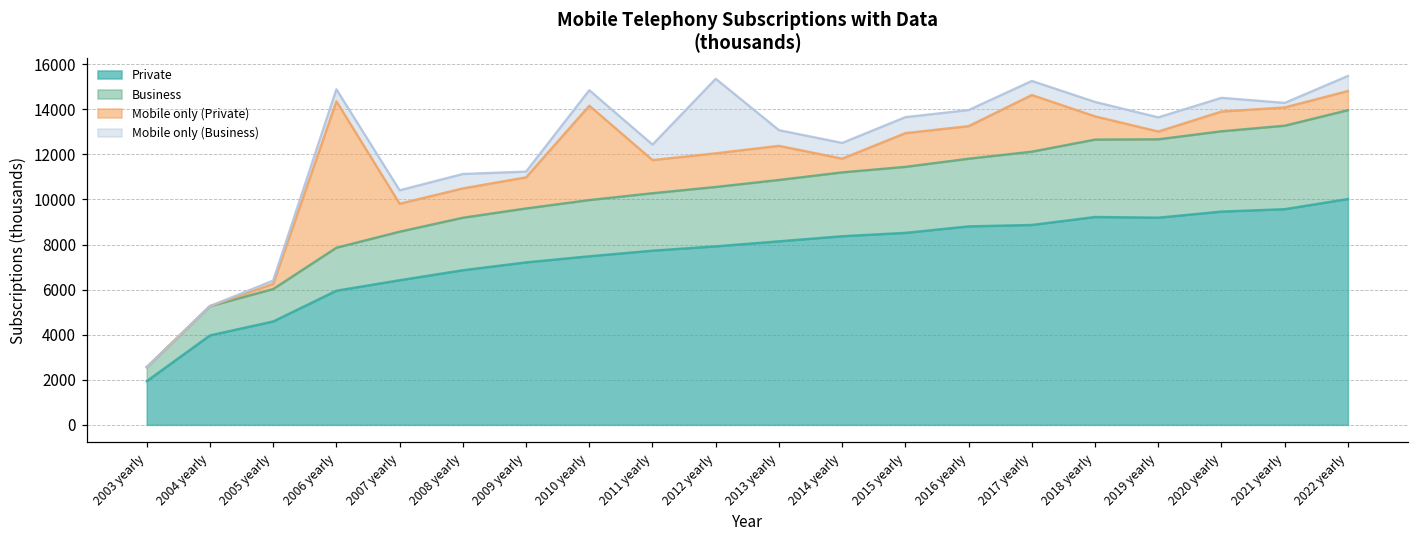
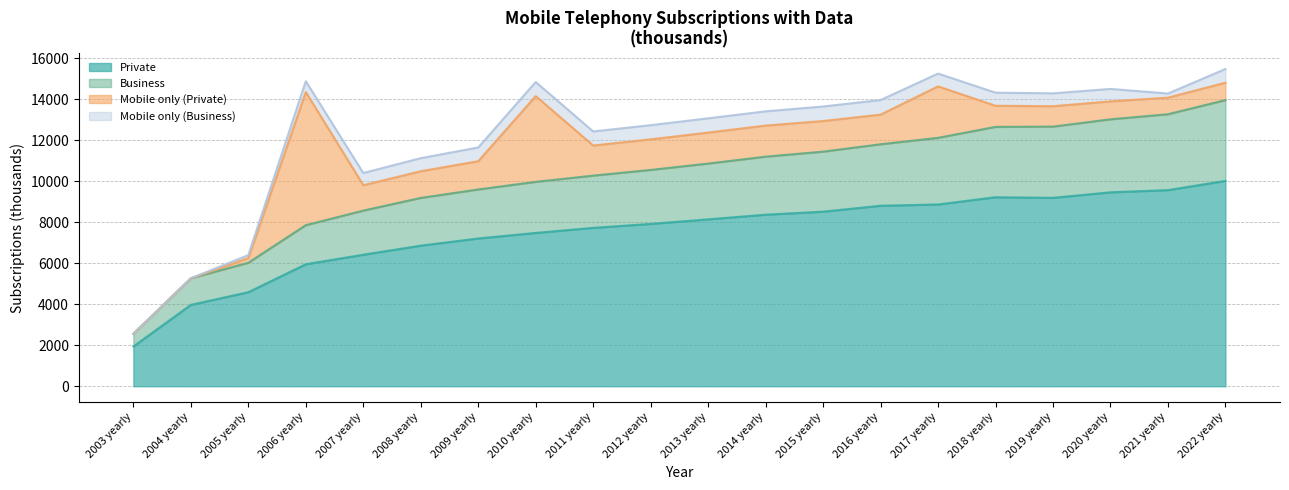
  {
    "Mobile only (Private)": {
      "2005 yearly": 200,
      "2006 yearly": 6500,
      "2007 yearly": 1200,
      "2008 yearly": 1300,
      "2009 yearly": 1400,
      "2010 yearly": 4200,
      "2011 yearly": 1500,
      "2012 yearly": 1500,
      "2013 yearly": 1500,
-     "2014 yearly": 600,
+     "2014 yearly": 1500,
      "2015 yearly": 1500,
      "2016 yearly": 1400,
      "2017 yearly": 2500,
      "2018 yearly": 1000,
-     "2019 yearly": 300,
+     "2019 yearly": 1000,
      "2020 yearly": 900,
      "2021 yearly": 800,
      "2022 yearly": 900
    },
    "Mobile only (Business)": {
      "2005 yearly": 100,
      "2006 yearly": 500,
      "2007 yearly": 600,
      "2008 yearly": 600,
-     "2009 yearly": 300,
+     "2009 yearly": 700,
      "2010 yearly": 700,
      "2011 yearly": 700,
-     "2012 yearly": 3300,
+     "2012 yearly": 700,
      "2013 yearly": 700,
      "2014 yearly": 700,
      "2015 yearly": 700,
      "2016 yearly": 700,
      "2017 yearly": 600,
      "2018 yearly": 600,
      "2019 yearly": 600,
      "2020 yearly": 600,
      "2021 yearly": 200,
      "2022 yearly": 700
    }
  }
